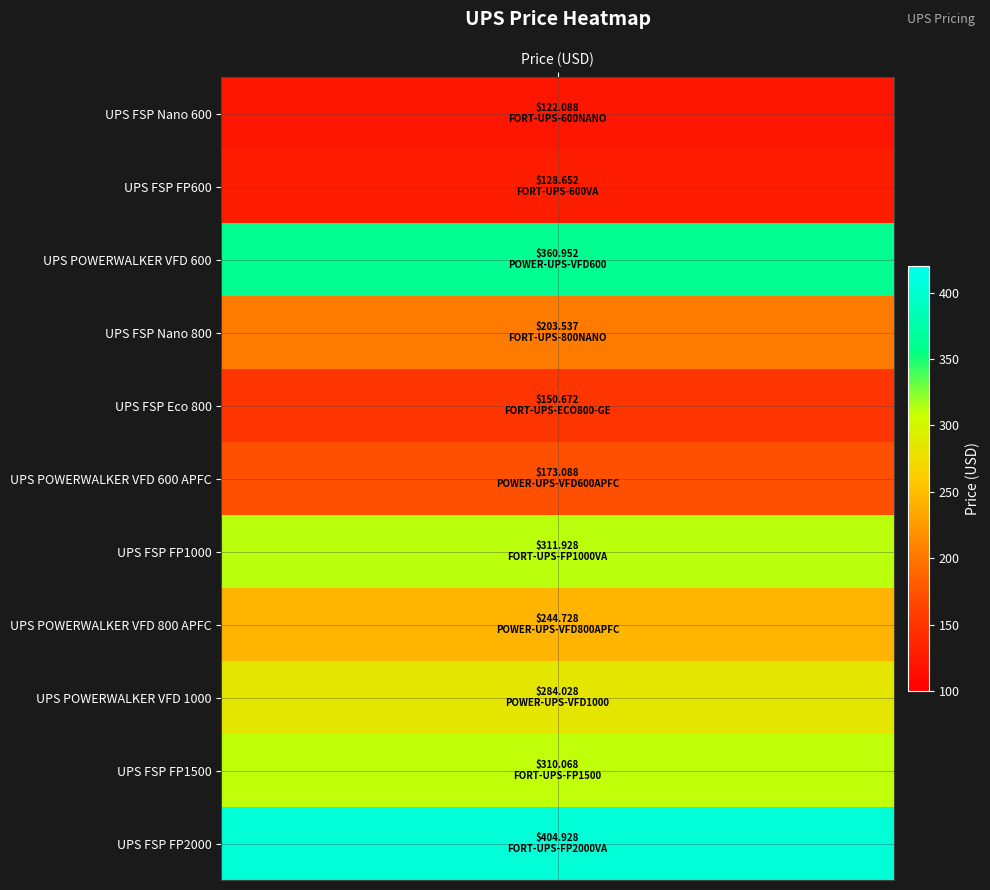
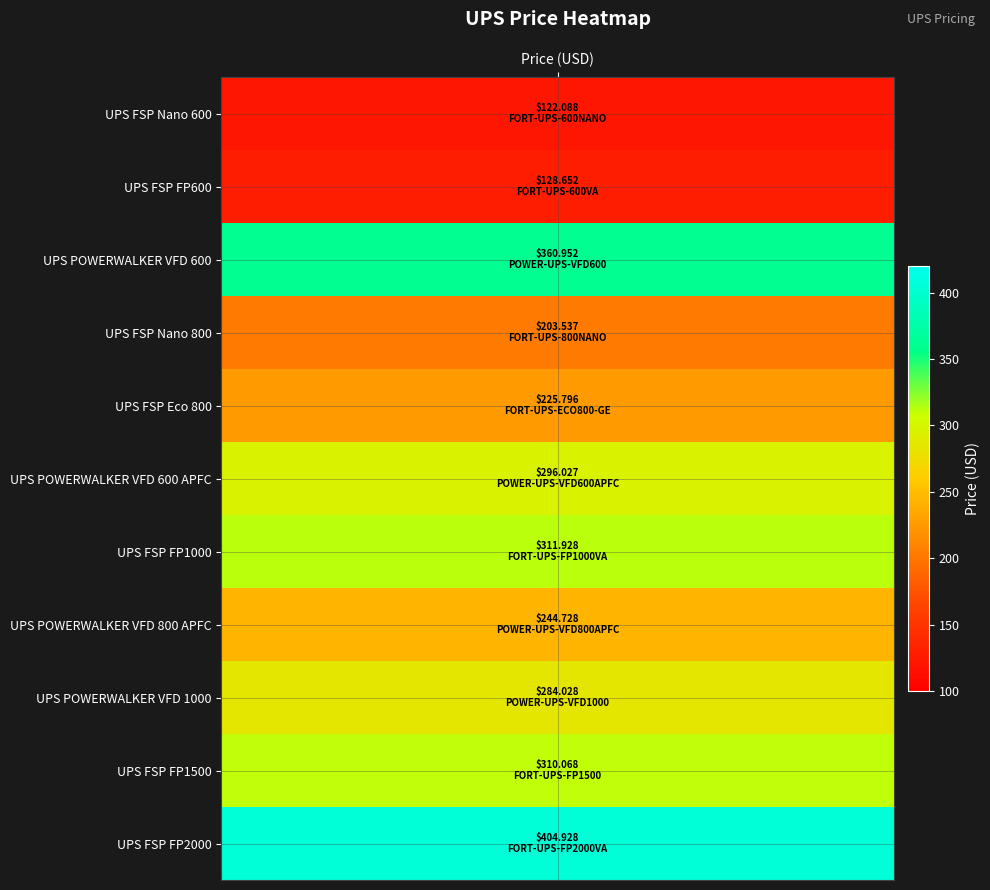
  {
    "UPS FSP Nano 600": {
      "Price (USD)": "$122.088"
    },
    "UPS FSP FP600": {
      "Price (USD)": "$128.652"
    },
    "UPS POWERWALKER VFD 600": {
      "Price (USD)": "$360.952"
    },
    "UPS FSP Nano 800": {
      "Price (USD)": "$203.537"
    },
    "UPS FSP Eco 800": {
-     "Price (USD)": "$150.672"
+     "Price (USD)": "$225.796"
    },
    "UPS POWERWALKER VFD 600 APFC": {
-     "Price (USD)": "$173.088"
+     "Price (USD)": "$296.027"
    },
    "UPS FSP FP1000": {
      "Price (USD)": "$311.928"
    },
    "UPS POWERWALKER VFD 800 APFC": {
      "Price (USD)": "$244.728"
    },
    "UPS POWERWALKER VFD 1000": {
      "Price (USD)": "$284.028"
    },
    "UPS FSP FP1500": {
      "Price (USD)": "$310.068"
    },
    "UPS FSP FP2000": {
      "Price (USD)": "$404.928"
    }
  }
